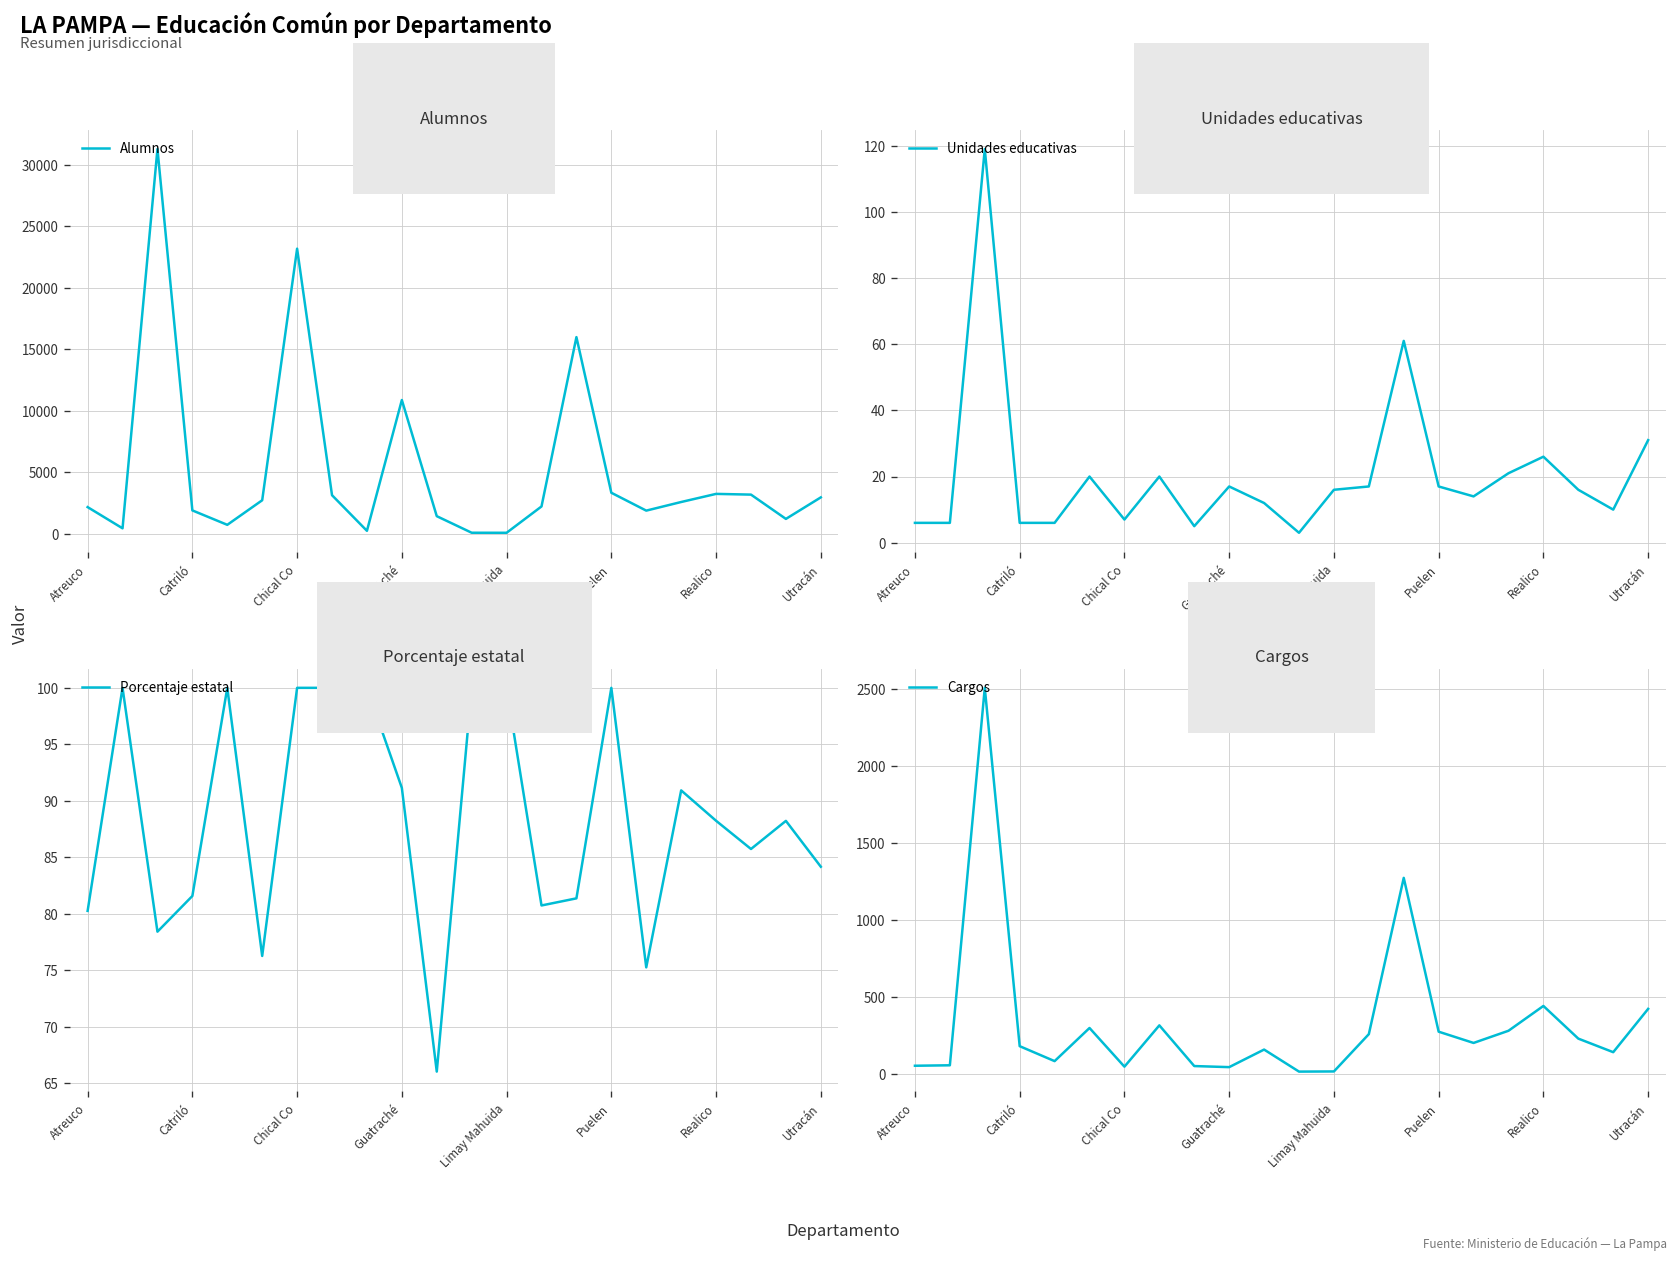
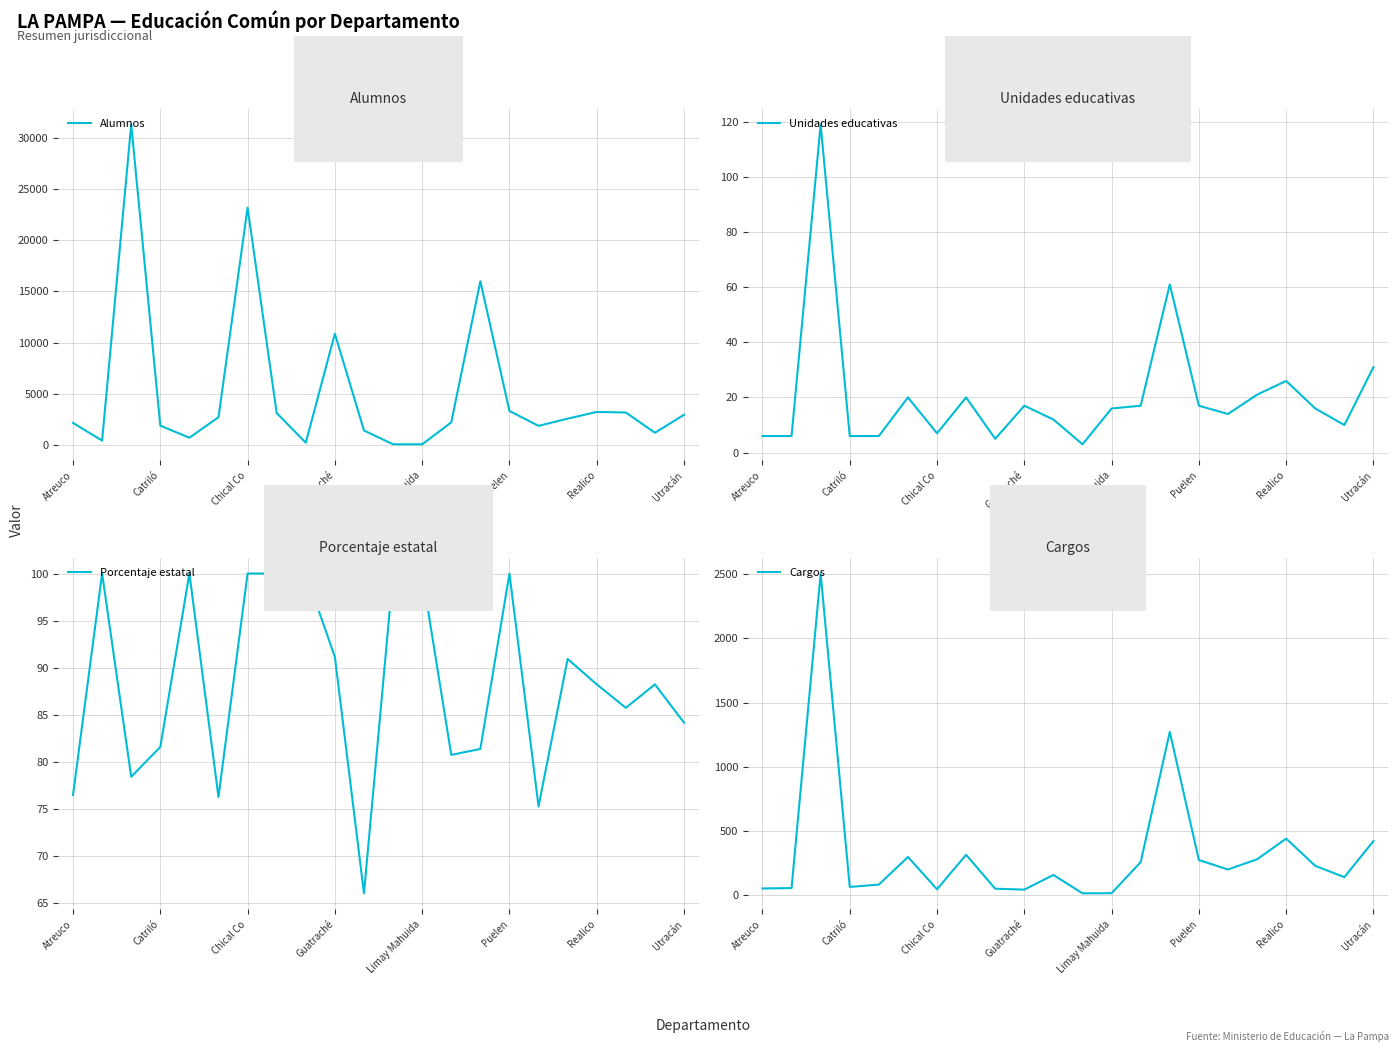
  {
    "Alumnos": {
      "Atreuco": 2200,
      "Catriló": 1900,
      "Chical Co": 23200,
      "Guatraché": 10900,
      "Limay Mahuida": 100,
      "Puelen": 3300,
      "Realico": 3200,
      "Utracán": 3000
    },
    "Unidades educativas": {
      "Atreuco": 6,
      "Catriló": 6,
      "Chical Co": 7,
      "Guatraché": 17,
      "Limay Mahuida": 16,
      "Puelen": 17,
      "Realico": 26,
      "Utracán": 31
    },
    "Porcentaje estatal": {
-     "Atreuco": 80,
+     "Atreuco": 76,
      "Catriló": 82,
      "Chical Co": 100,
      "Guatraché": 91,
      "Limay Mahuida": 100,
      "Puelen": 100,
      "Realico": 88,
      "Utracán": 84
    },
    "Cargos": {
      "Atreuco": 50,
-     "Catriló": 180,
+     "Catriló": 70,
      "Chical Co": 50,
      "Guatraché": 40,
      "Limay Mahuida": 20,
      "Puelen": 270,
      "Realico": 440,
      "Utracán": 420
    }
  }
